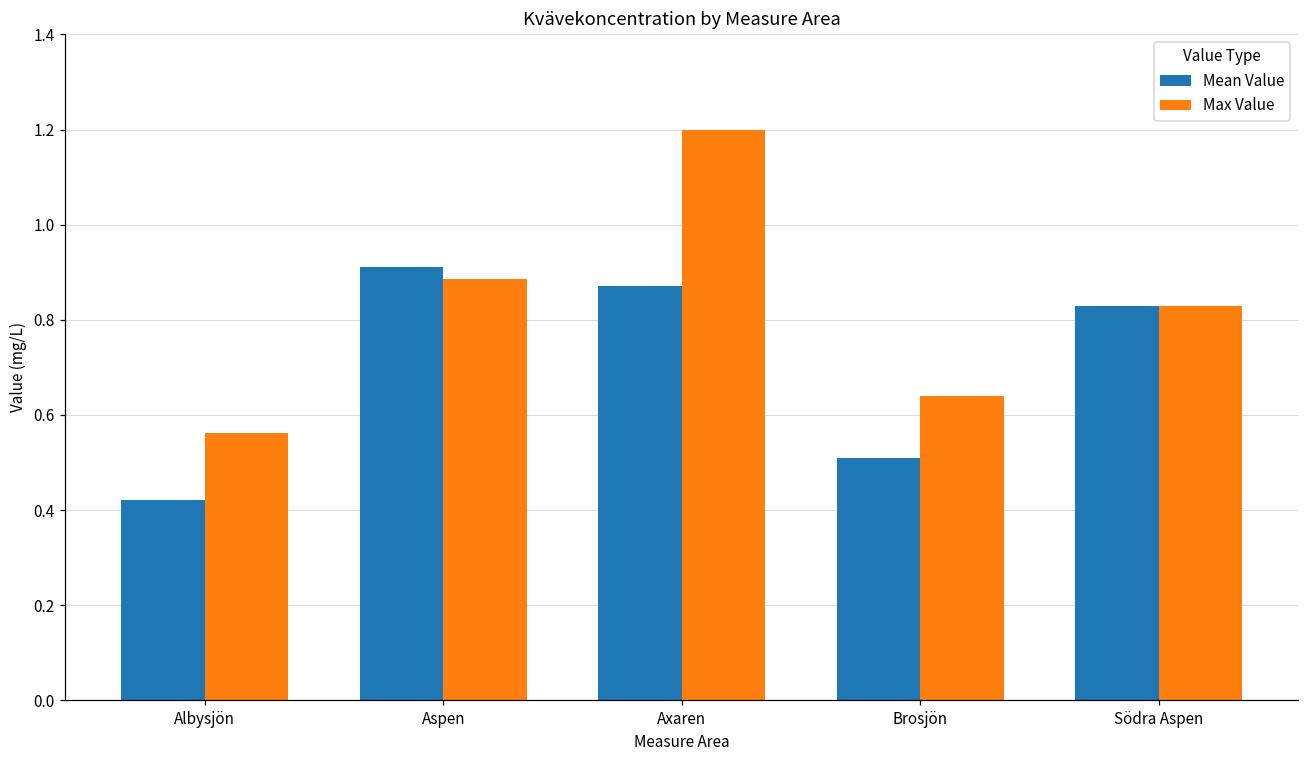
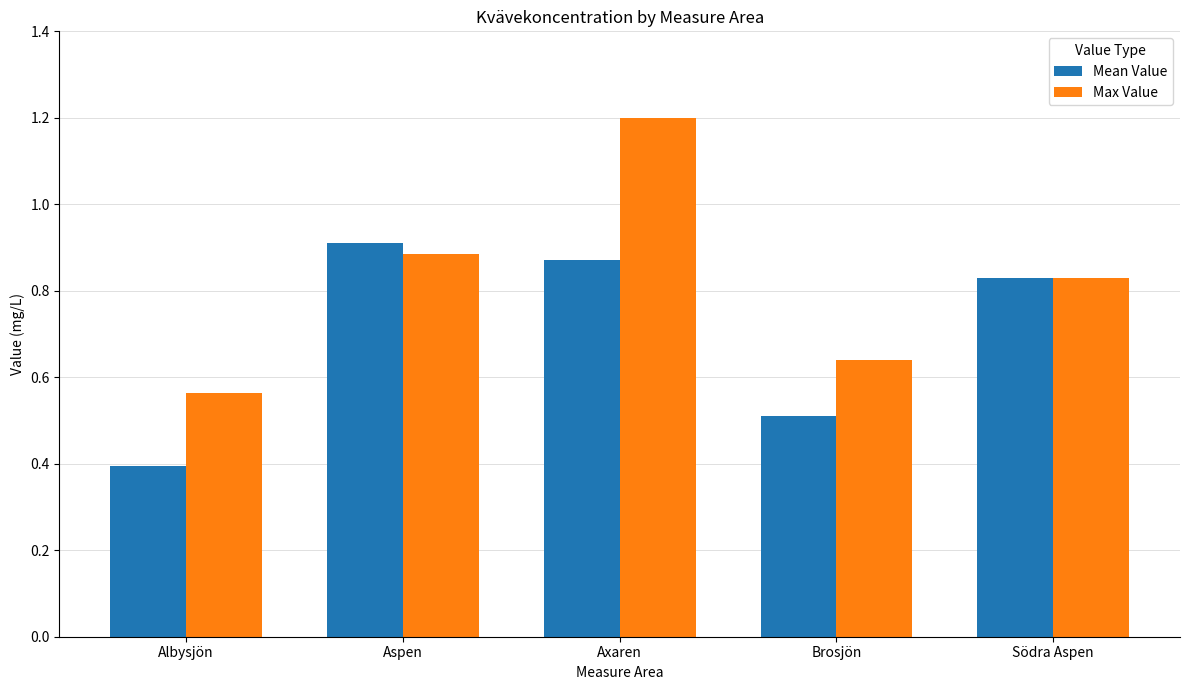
  {
    "Mean Value": {
-     "Albysjön": 0.42,
+     "Albysjön": 0.39,
      "Aspen": 0.91,
      "Axaren": 0.87,
      "Brosjön": 0.51,
      "Södra Aspen": 0.83
    },
    "Max Value": {
      "Albysjön": 0.56,
      "Aspen": 0.89,
      "Axaren": 1.20,
      "Brosjön": 0.64,
      "Södra Aspen": 0.83
    }
  }
